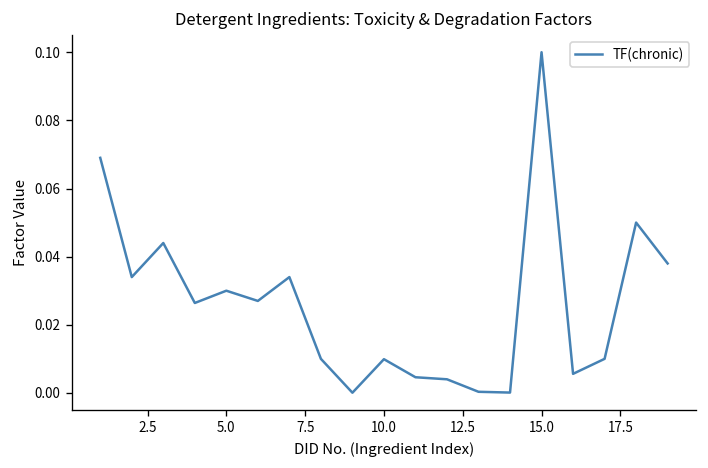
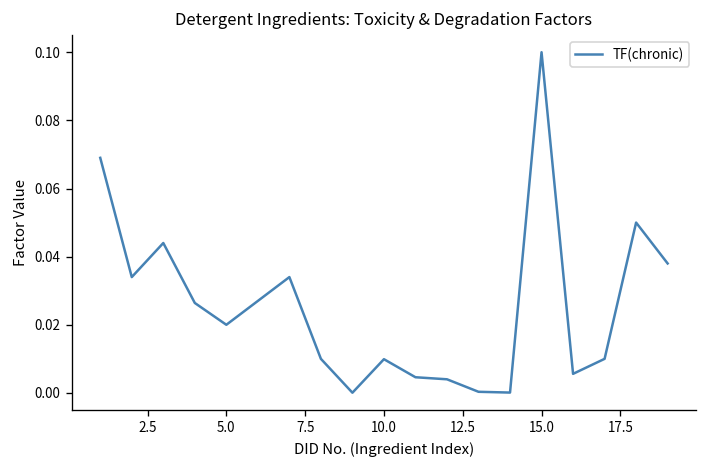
  {
-   "5.0": 0.03,
+   "5.0": 0.02,
    "10.0": 0.01,
    "15.0": 0.10
  }
